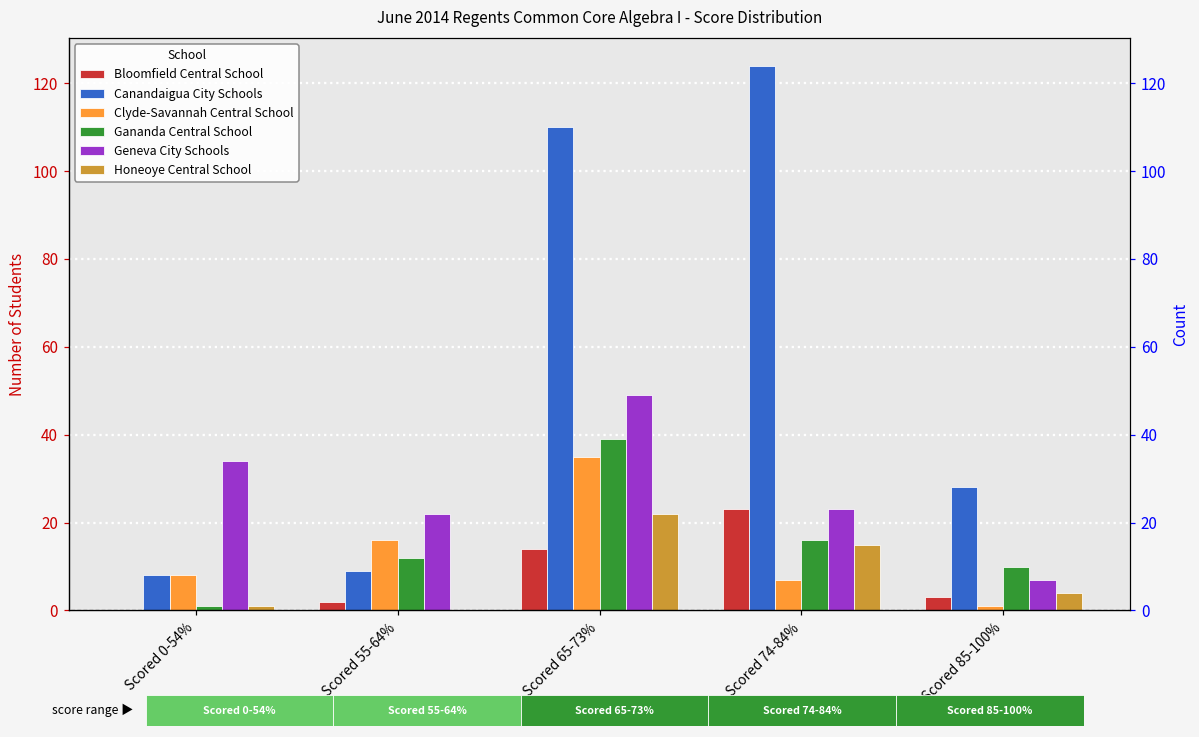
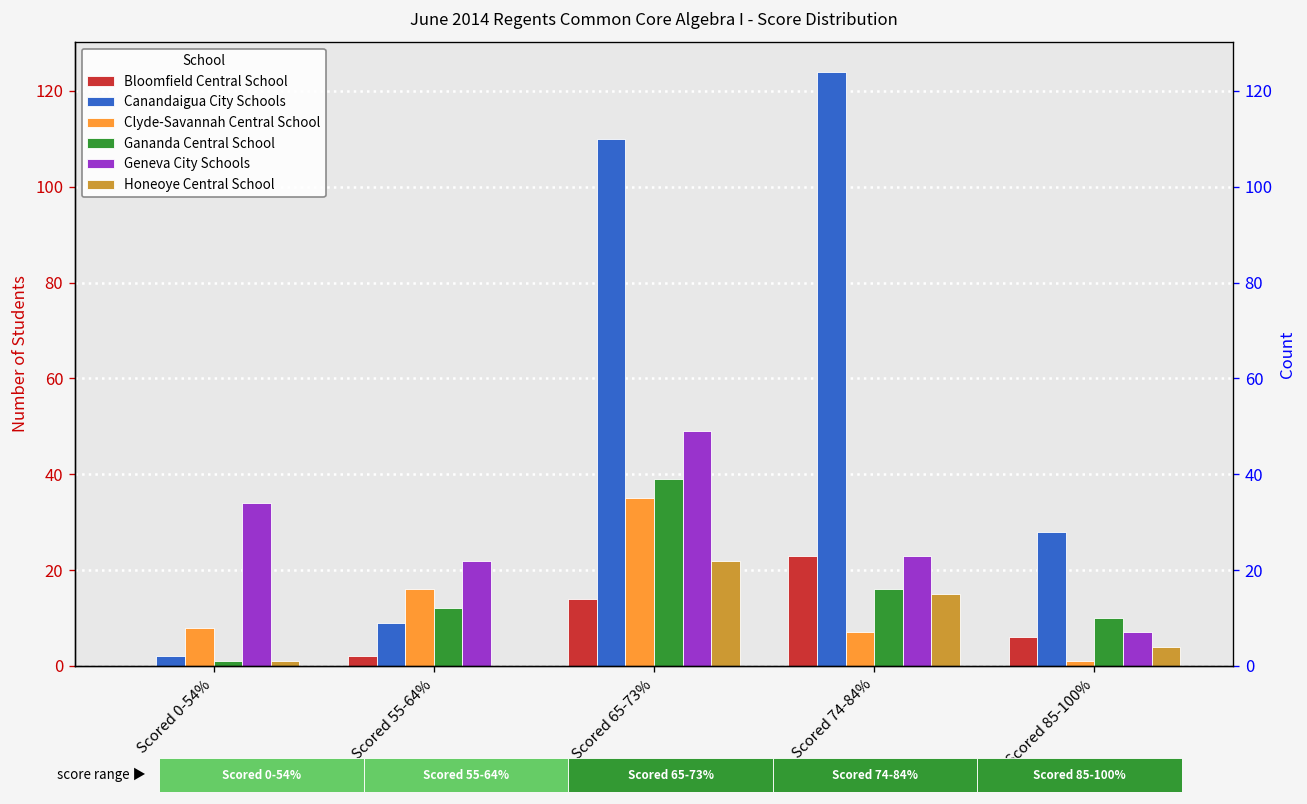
  {
    "Bloomfield Central School": {
      "Scored 0-54%": 0,
      "Scored 55-64%": 2,
      "Scored 65-73%": 14,
      "Scored 74-84%": 23,
-     "Scored 85-100%": 3
+     "Scored 85-100%": 6
    },
    "Canandaigua City Schools": {
-     "Scored 0-54%": 8,
+     "Scored 0-54%": 2,
      "Scored 55-64%": 9,
      "Scored 65-73%": 110,
      "Scored 74-84%": 124,
      "Scored 85-100%": 28
    },
    "Gananda Central School": {
      "Scored 0-54%": 1,
      "Scored 55-64%": 12,
      "Scored 65-73%": 39,
      "Scored 74-84%": 16,
      "Scored 85-100%": 10
    },
    "Geneva City Schools": {
      "Scored 0-54%": 34,
      "Scored 55-64%": 22,
      "Scored 65-73%": 49,
      "Scored 74-84%": 23,
      "Scored 85-100%": 7
    }
  }
